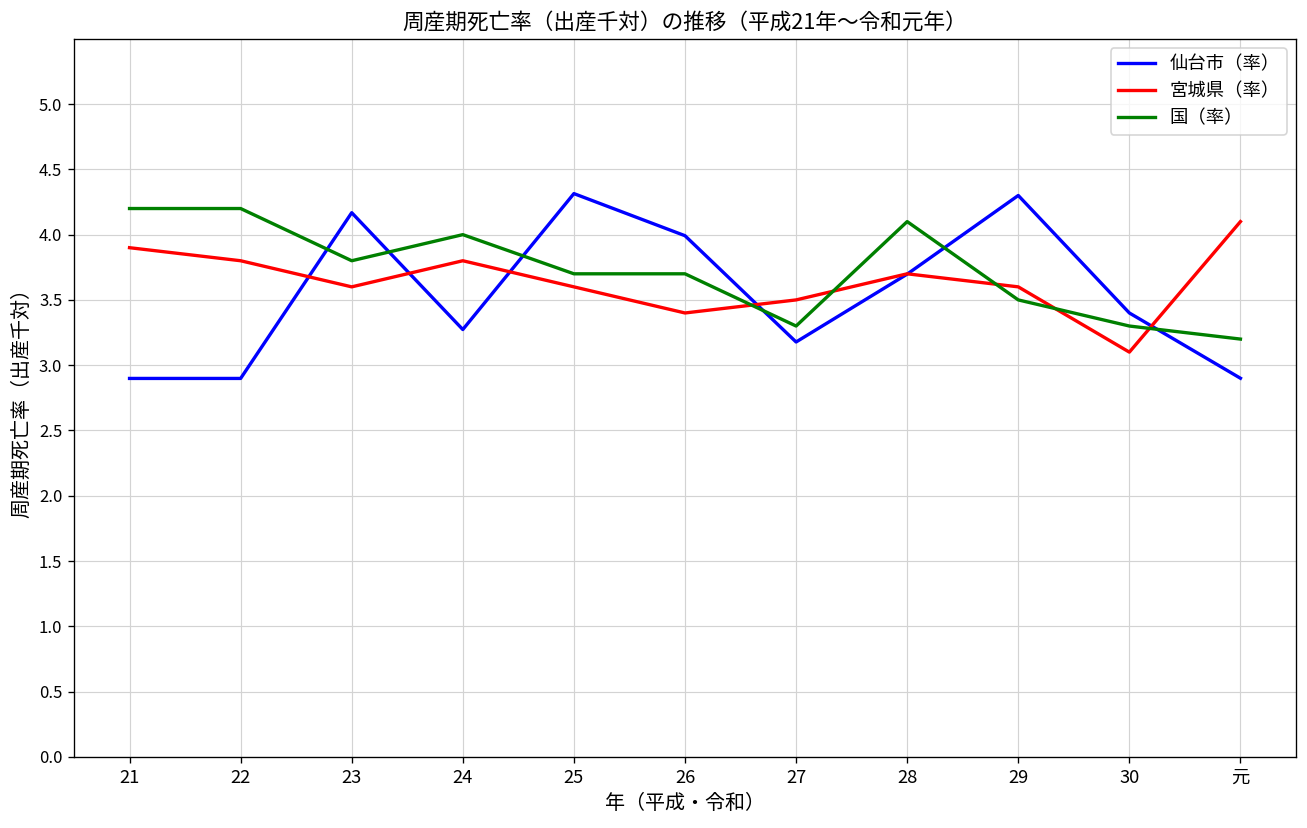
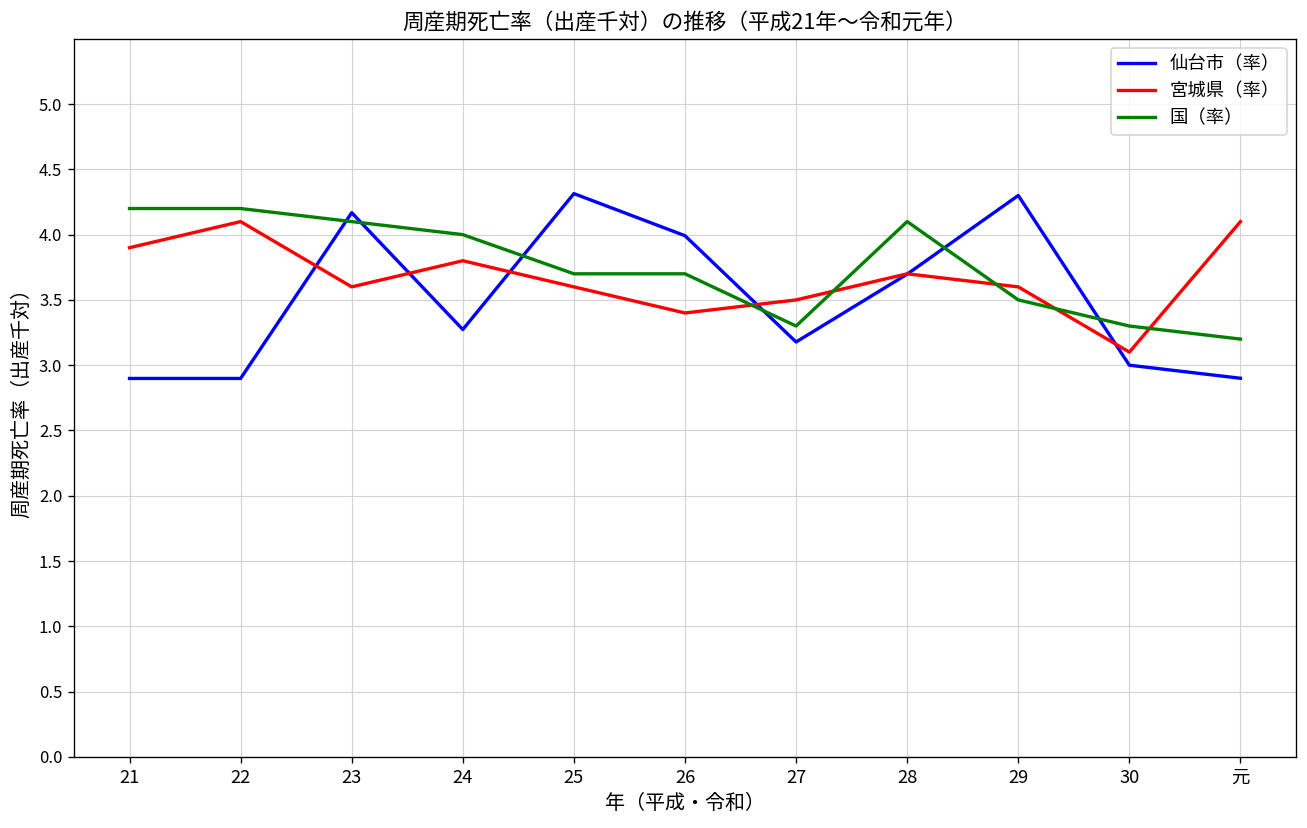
  {
    "仙台市（率）": {
      "21": 2.9,
      "22": 2.9,
      "23": 4.17,
      "24": 3.27,
      "25": 4.3,
      "26": 4.0,
      "27": 3.2,
      "29": 4.3,
-     "30": 3.4,
+     "30": 3.0,
      "元": 2.9
    },
    "宮城県（率）": {
      "21": 3.9,
-     "22": 3.8,
+     "22": 4.1,
      "23": 3.6,
      "24": 3.8,
      "25": 3.6,
      "26": 3.4,
      "27": 3.5,
      "29": 3.6,
      "30": 3.1,
      "元": 4.1
    },
    "国（率）": {
      "21": 4.2,
      "22": 4.2,
-     "23": 3.8,
+     "23": 4.1,
      "24": 4.0,
      "25": 3.7,
      "26": 3.7,
      "27": 3.3,
      "28": 4.1,
      "29": 3.5,
      "30": 3.3,
      "元": 3.2
    }
  }
